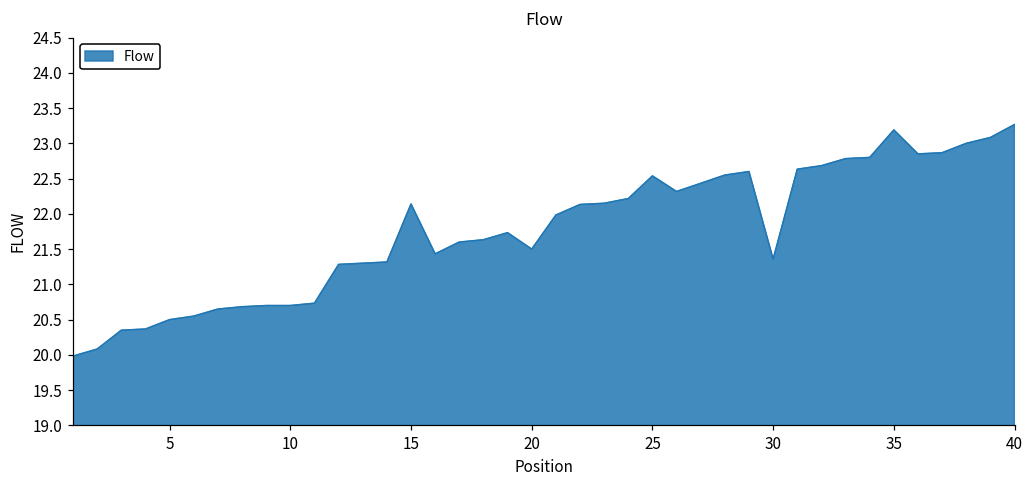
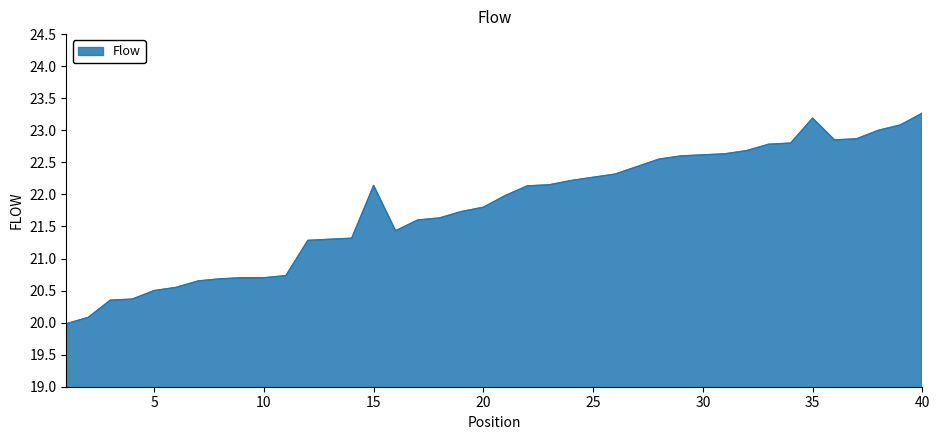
  {
    "5": 20.5,
    "10": 20.7,
    "15": 22.1,
-   "20": 21.5,
-   "25": 22.5,
-   "30": 21.4,
+   "20": 21.8,
+   "25": 22.3,
+   "30": 22.6,
    "35": 23.2,
    "40": 23.3
  }
